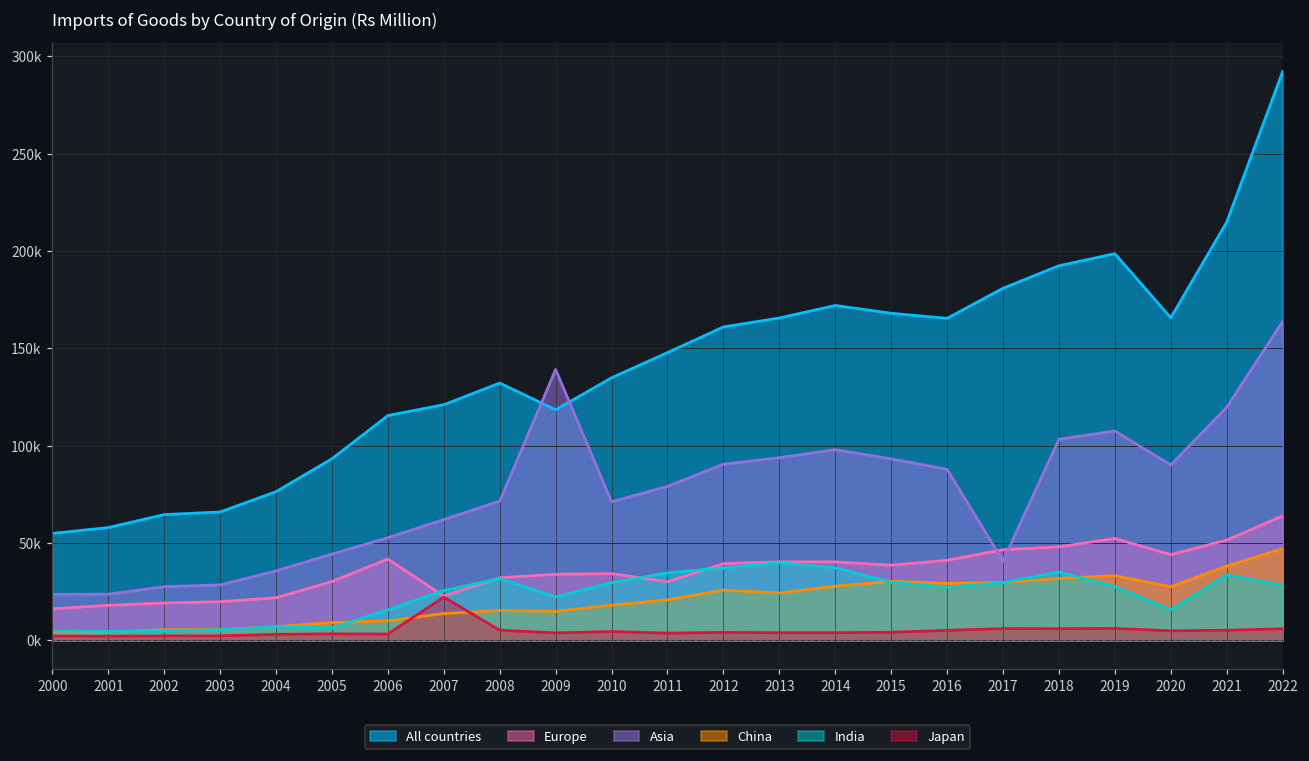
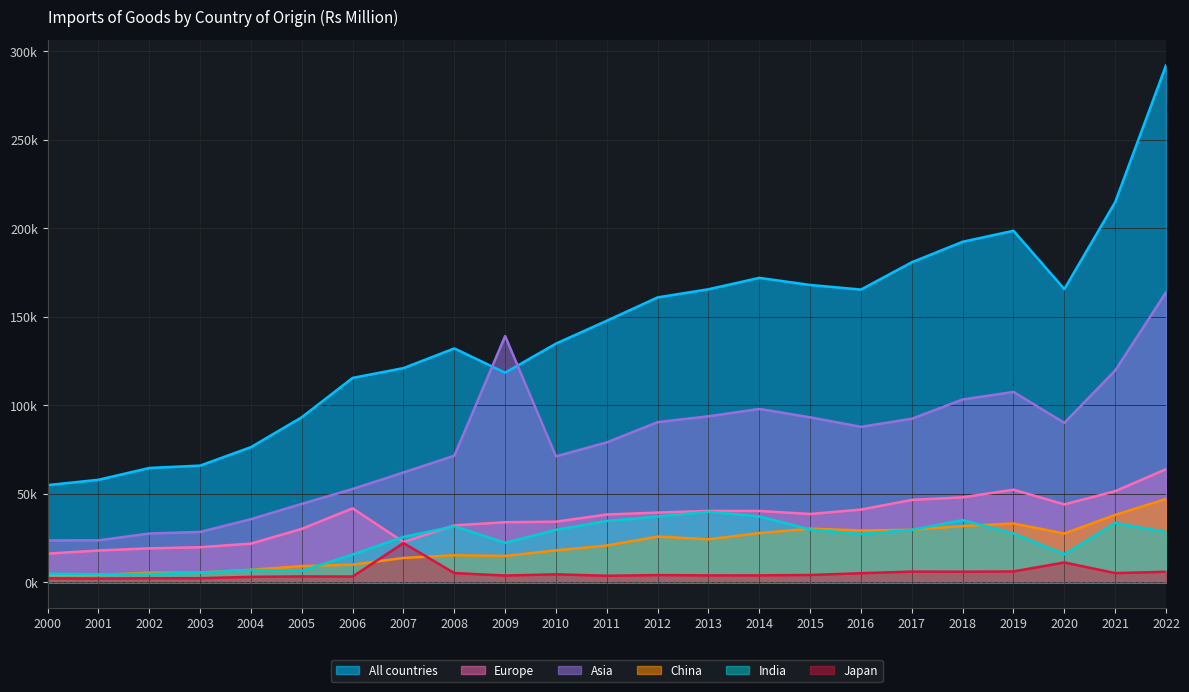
  {
    "Europe": {
      "2000": 16000,
      "2001": 18000,
      "2002": 19000,
      "2003": 20000,
      "2004": 22000,
      "2005": 30000,
      "2006": 42000,
      "2009": 34000,
      "2010": 34000,
-     "2011": 30000,
+     "2011": 38000,
      "2012": 39000,
      "2014": 40000,
      "2015": 39000,
      "2016": 41000,
      "2017": 47000,
      "2018": 48000,
      "2019": 52000,
      "2020": 44000,
      "2021": 51000,
      "2022": 64000
    },
    "Asia": {
      "2000": 24000,
      "2001": 24000,
      "2002": 28000,
      "2003": 28000,
      "2004": 36000,
      "2005": 44000,
      "2006": 53000,
      "2007": 62000,
      "2008": 72000,
      "2009": 139000,
      "2010": 71000,
      "2011": 79000,
      "2012": 91000,
      "2013": 94000,
      "2014": 98000,
      "2015": 93000,
      "2016": 88000,
-     "2017": 41000,
+     "2017": 92000,
      "2018": 103000,
      "2019": 108000,
      "2020": 90000,
      "2021": 120000,
      "2022": 164000
    },
    "China": {
      "2005": 9000,
      "2006": 10000,
      "2007": 14000,
      "2008": 15000,
      "2009": 15000,
      "2010": 18000,
      "2011": 21000,
      "2012": 26000,
      "2013": 24000,
      "2014": 28000,
      "2016": 29000,
      "2018": 32000,
      "2019": 33000,
      "2020": 28000,
      "2021": 38000,
      "2022": 47000
    },
    "Japan": {
      "2000": 2000,
      "2001": 2000,
      "2002": 2000,
      "2003": 2000,
      "2004": 3000,
      "2005": 3000,
      "2006": 3000,
      "2008": 5000,
      "2009": 4000,
      "2010": 5000,
      "2011": 4000,
      "2012": 4000,
      "2013": 4000,
      "2014": 4000,
      "2015": 4000,
      "2016": 5000,
      "2017": 6000,
      "2018": 6000,
      "2019": 6000,
-     "2020": 5000,
+     "2020": 11000,
      "2021": 5000,
      "2022": 6000
    }
  }
